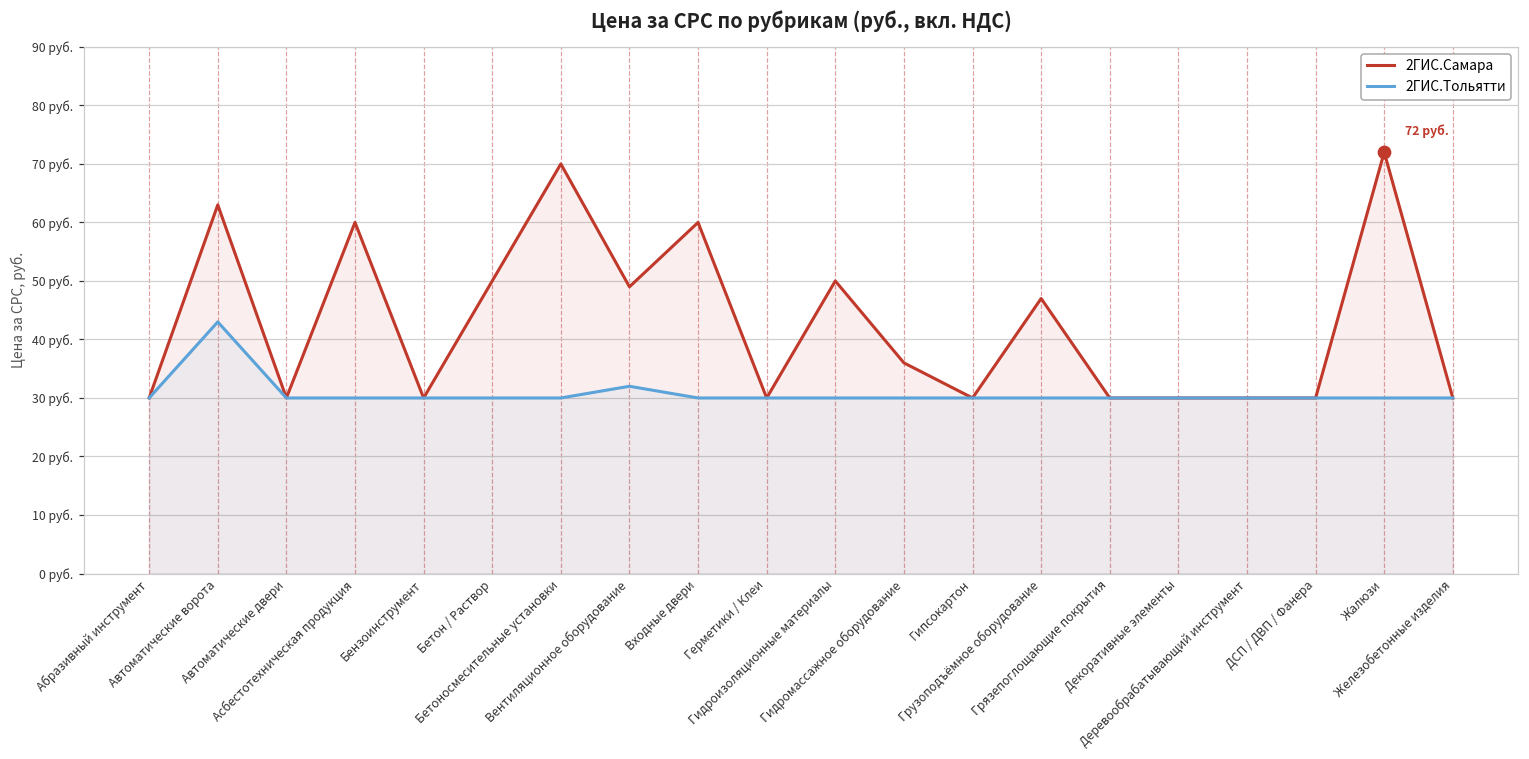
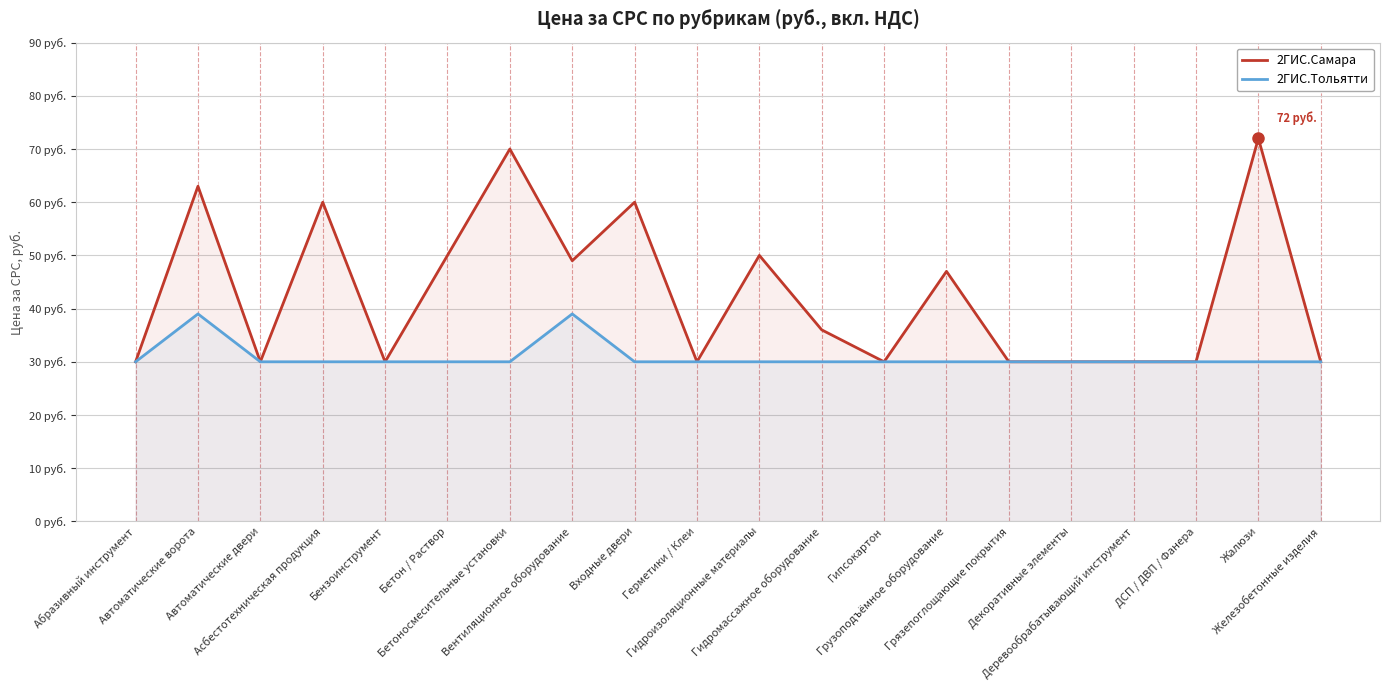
  {
    "2ГИС.Тольятти": {
-     "Автоматические ворота": "43 руб.",
+     "Автоматические ворота": "39 руб.",
      "Асбестотехническая продукция": "30 руб.",
      "Бетон / Раствор": "30 руб.",
      "Бетоносмесительные установки": "30 руб.",
-     "Вентиляционное оборудование": "32 руб.",
+     "Вентиляционное оборудование": "39 руб.",
      "Входные двери": "30 руб.",
      "Гидроизоляционные материалы": "30 руб.",
      "Гидромассажное оборудование": "30 руб.",
      "Грузоподъёмное оборудование": "30 руб.",
      "Жалюзи": "30 руб."
    }
  }
